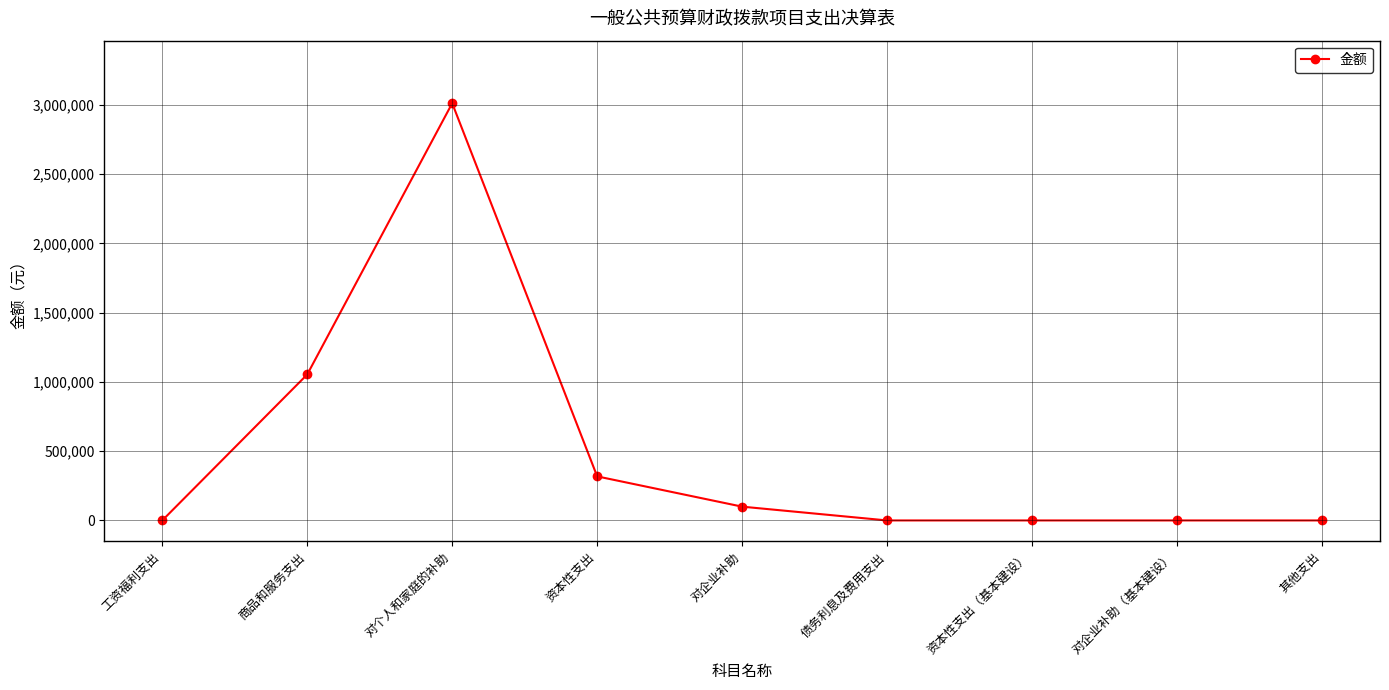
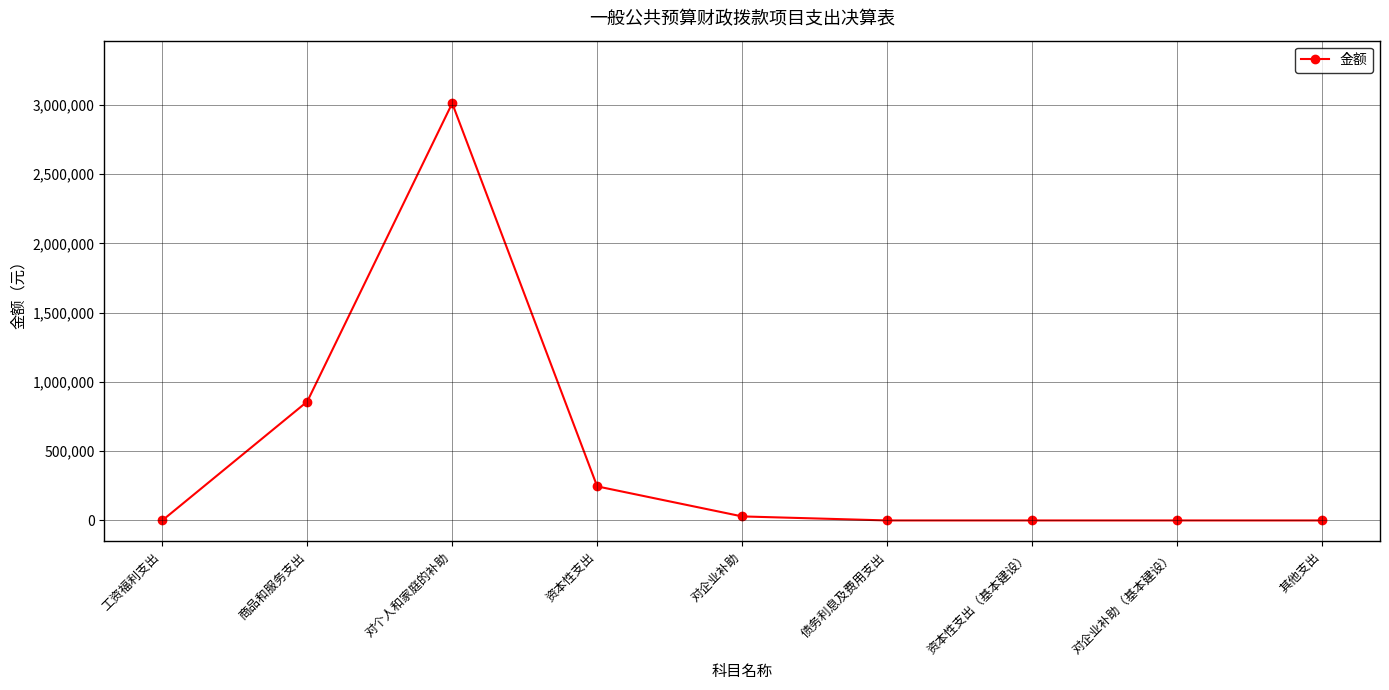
  {
    "工资福利支出": "0",
-   "商品和服务支出": "1,050,000",
+   "商品和服务支出": "860,000",
    "对个人和家庭的补助": "3,010,000",
-   "资本性支出": "320,000",
-   "对企业补助": "100,000",
+   "资本性支出": "250,000",
+   "对企业补助": "30,000",
    "债务利息及费用支出": "0",
    "资本性支出（基本建设）": "0",
    "对企业补助（基本建设）": "0",
    "其他支出": "0"
  }
